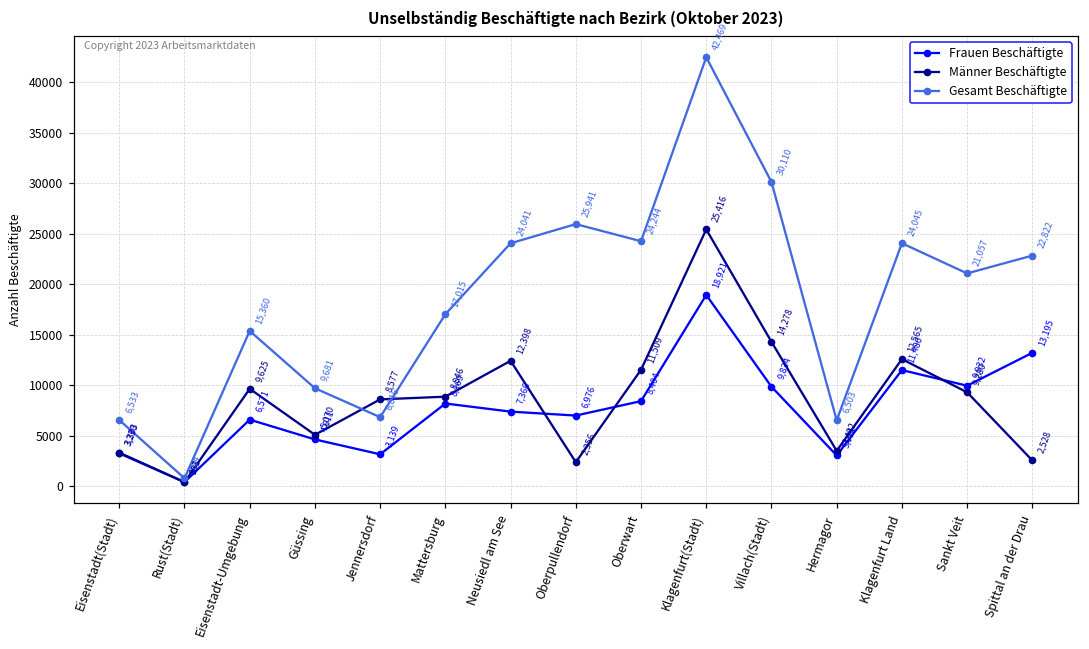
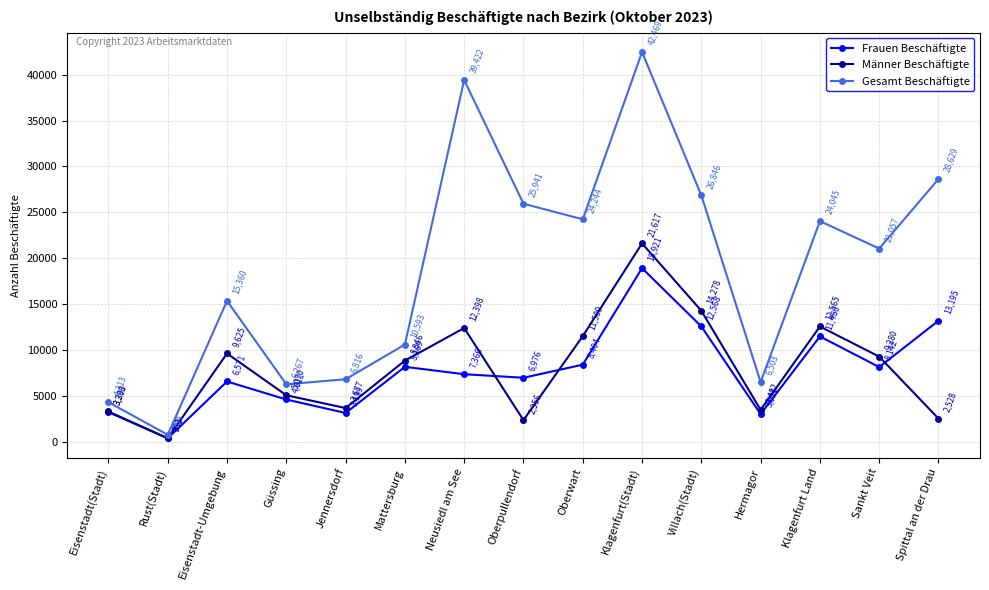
  {
    "Frauen Beschäftigte": {
      "Eisenstadt-Umgebung": "6,571",
      "Neusiedl am See": "7,366",
      "Oberpullendorf": "6,976",
      "Oberwart": "8,404",
      "Klagenfurt(Stadt)": "18,921",
-     "Villach(Stadt)": "9,834",
-     "Sankt Veit": "9,932",
+     "Villach(Stadt)": "12,568",
+     "Sankt Veit": "8,142",
      "Spittal an der Drau": "13,195"
    },
    "Männer Beschäftigte": {
      "Eisenstadt-Umgebung": "9,625",
-     "Jennersdorf": "8,577",
+     "Jennersdorf": "3,677",
      "Neusiedl am See": "12,398",
      "Oberpullendorf": "2,356",
      "Oberwart": "11,509",
-     "Klagenfurt(Stadt)": "25,416",
+     "Klagenfurt(Stadt)": "21,617",
      "Spittal an der Drau": "2,528"
    },
    "Gesamt Beschäftigte": {
-     "Eisenstadt(Stadt)": "6,533",
+     "Eisenstadt(Stadt)": "4,313",
      "Eisenstadt-Umgebung": "15,360",
-     "Güssing": "9,681",
+     "Güssing": "6,267",
      "Jennersdorf": "6,816",
-     "Mattersburg": "17,015",
-     "Neusiedl am See": "24,041",
+     "Mattersburg": "10,593",
+     "Neusiedl am See": "39,422",
      "Oberpullendorf": "25,941",
      "Oberwart": "24,244",
      "Klagenfurt(Stadt)": "42,469",
-     "Villach(Stadt)": "30,110",
+     "Villach(Stadt)": "26,846",
      "Hermagor": "6,503",
      "Klagenfurt Land": "24,045",
      "Sankt Veit": "21,057",
-     "Spittal an der Drau": "22,822"
+     "Spittal an der Drau": "28,629"
    }
  }
